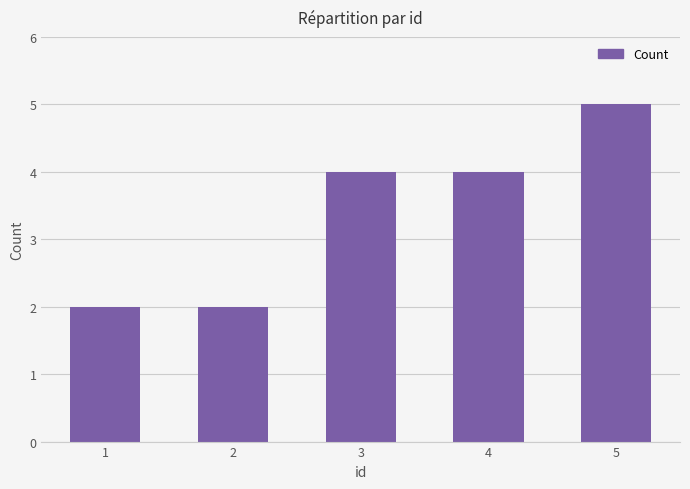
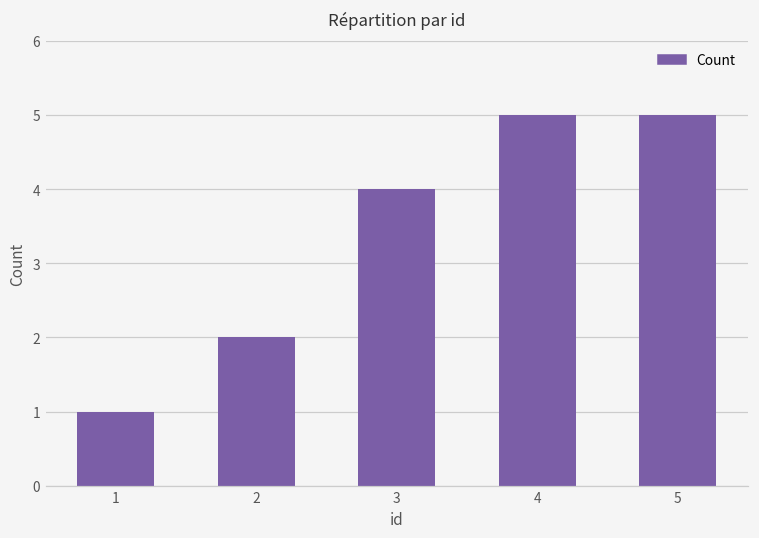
  {
-   "1": 2,
+   "1": 1,
    "2": 2,
    "3": 4,
-   "4": 4,
+   "4": 5,
    "5": 5
  }
